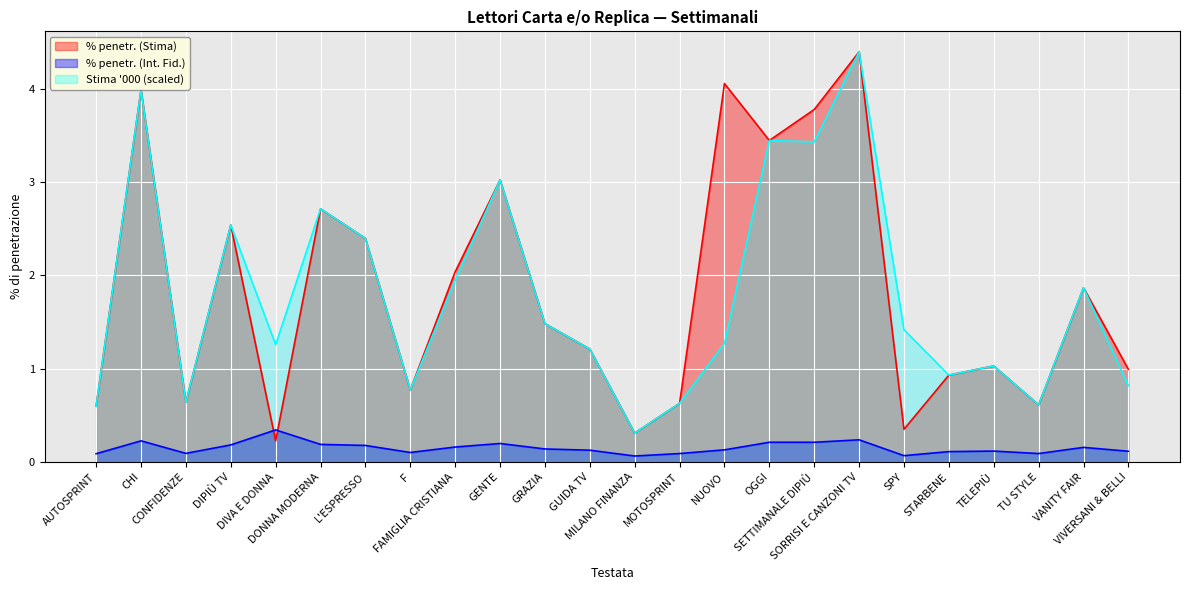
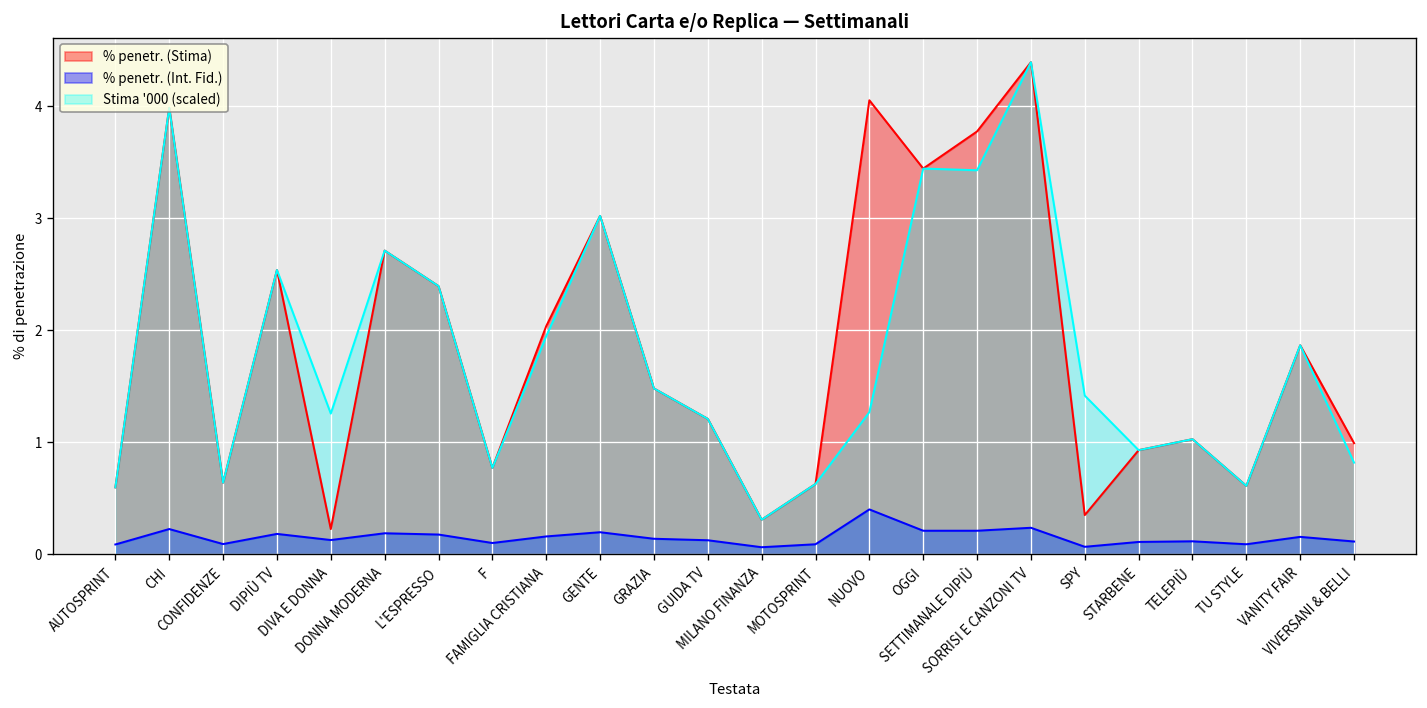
  {
    "% penetr. (Stima)": {
      "DIVA E DONNA": 0.2,
      "FAMIGLIA CRISTIANA": 2.0,
      "NUOVO": 4.1,
      "SETTIMANALE DIPIÙ": 3.8,
      "SPY": 0.4,
      "VIVERSANI & BELLI": 1.0
    },
    "% penetr. (Int. Fid.)": {
      "AUTOSPRINT": 0.1,
      "CHI": 0.2,
      "CONFIDENZE": 0.1,
      "DIPIÙ TV": 0.2,
-     "DIVA E DONNA": 0.3,
+     "DIVA E DONNA": 0.1,
      "DONNA MODERNA": 0.2,
      "L'ESPRESSO": 0.2,
      "F": 0.1,
      "FAMIGLIA CRISTIANA": 0.2,
      "GENTE": 0.2,
      "GRAZIA": 0.1,
      "GUIDA TV": 0.1,
      "MILANO FINANZA": 0.1,
      "MOTOSPRINT": 0.1,
-     "NUOVO": 0.1,
+     "NUOVO": 0.4,
      "OGGI": 0.2,
      "SETTIMANALE DIPIÙ": 0.2,
      "SORRISI E CANZONI TV": 0.2,
      "SPY": 0.1,
      "STARBENE": 0.1,
      "TELEPIÙ": 0.1,
      "TU STYLE": 0.1,
      "VANITY FAIR": 0.2,
      "VIVERSANI & BELLI": 0.1
    },
    "Stima '000 (scaled)": {
      "DIVA E DONNA": 1.3,
      "FAMIGLIA CRISTIANA": 1.9,
      "NUOVO": 1.3,
      "SETTIMANALE DIPIÙ": 3.4,
      "SPY": 1.4,
      "VIVERSANI & BELLI": 0.8
    }
  }
